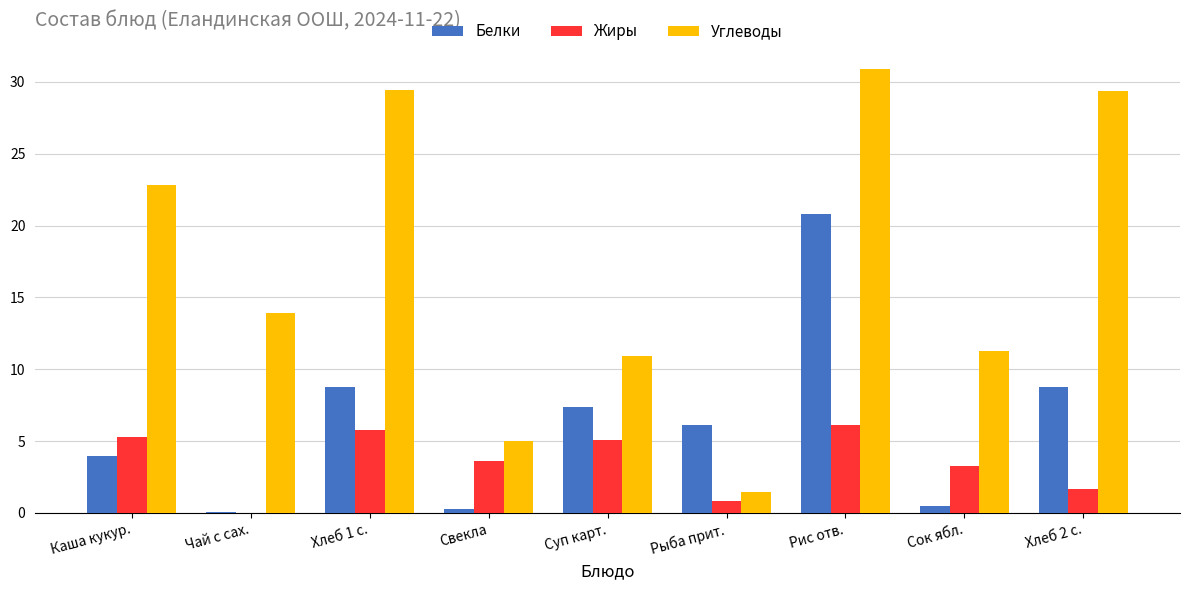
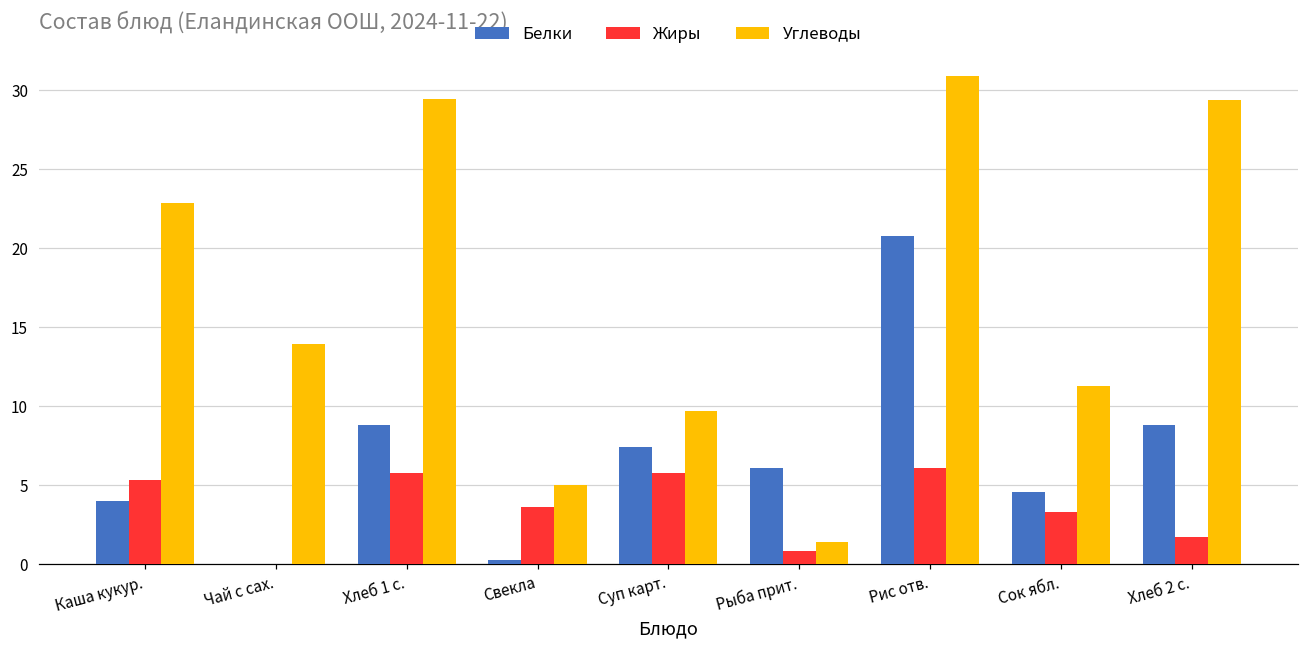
  {
    "Белки": {
      "Каша кукур.": 4.0,
      "Хлеб 1 с.": 8.8,
      "Свекла": 0.3,
      "Суп карт.": 7.4,
      "Рыба прит.": 6.1,
      "Рис отв.": 20.8,
-     "Сок ябл.": 0.5,
+     "Сок ябл.": 4.6,
      "Хлеб 2 с.": 8.8
    },
    "Жиры": {
      "Каша кукур.": 5.3,
      "Чай с сах.": 0.0,
      "Хлеб 1 с.": 5.8,
      "Свекла": 3.7,
-     "Суп карт.": 5.1,
+     "Суп карт.": 5.8,
      "Рыба прит.": 0.8,
      "Рис отв.": 6.1,
      "Сок ябл.": 3.3,
      "Хлеб 2 с.": 1.7
    },
    "Углеводы": {
      "Каша кукур.": 22.8,
      "Чай с сах.": 13.9,
      "Хлеб 1 с.": 29.4,
      "Свекла": 5.0,
-     "Суп карт.": 10.9,
+     "Суп карт.": 9.7,
      "Рыба прит.": 1.4,
      "Рис отв.": 30.9,
      "Сок ябл.": 11.3,
      "Хлеб 2 с.": 29.4
    }
  }
